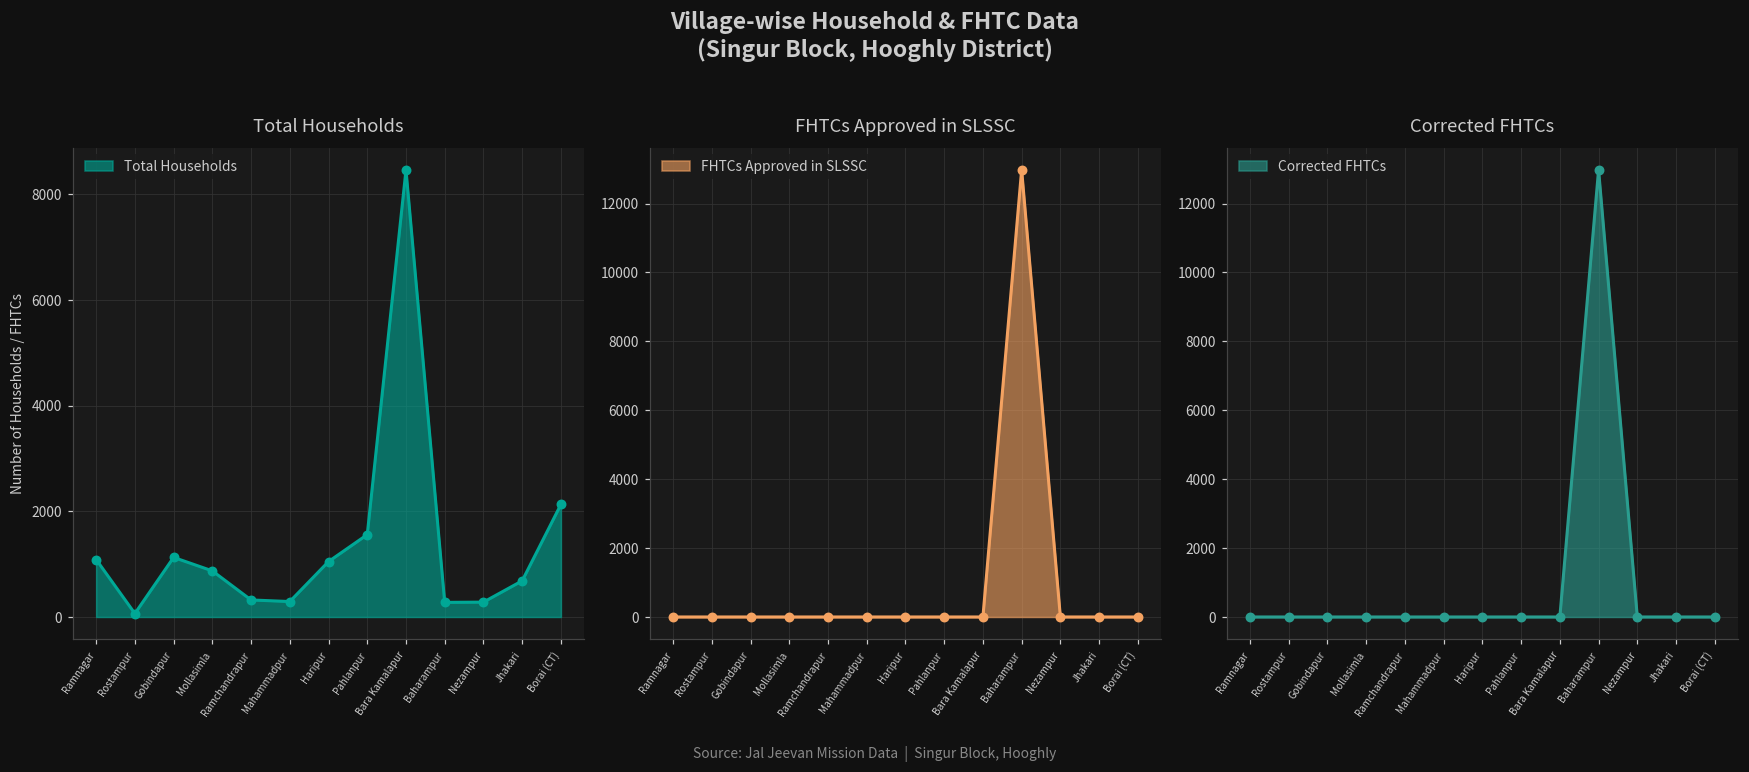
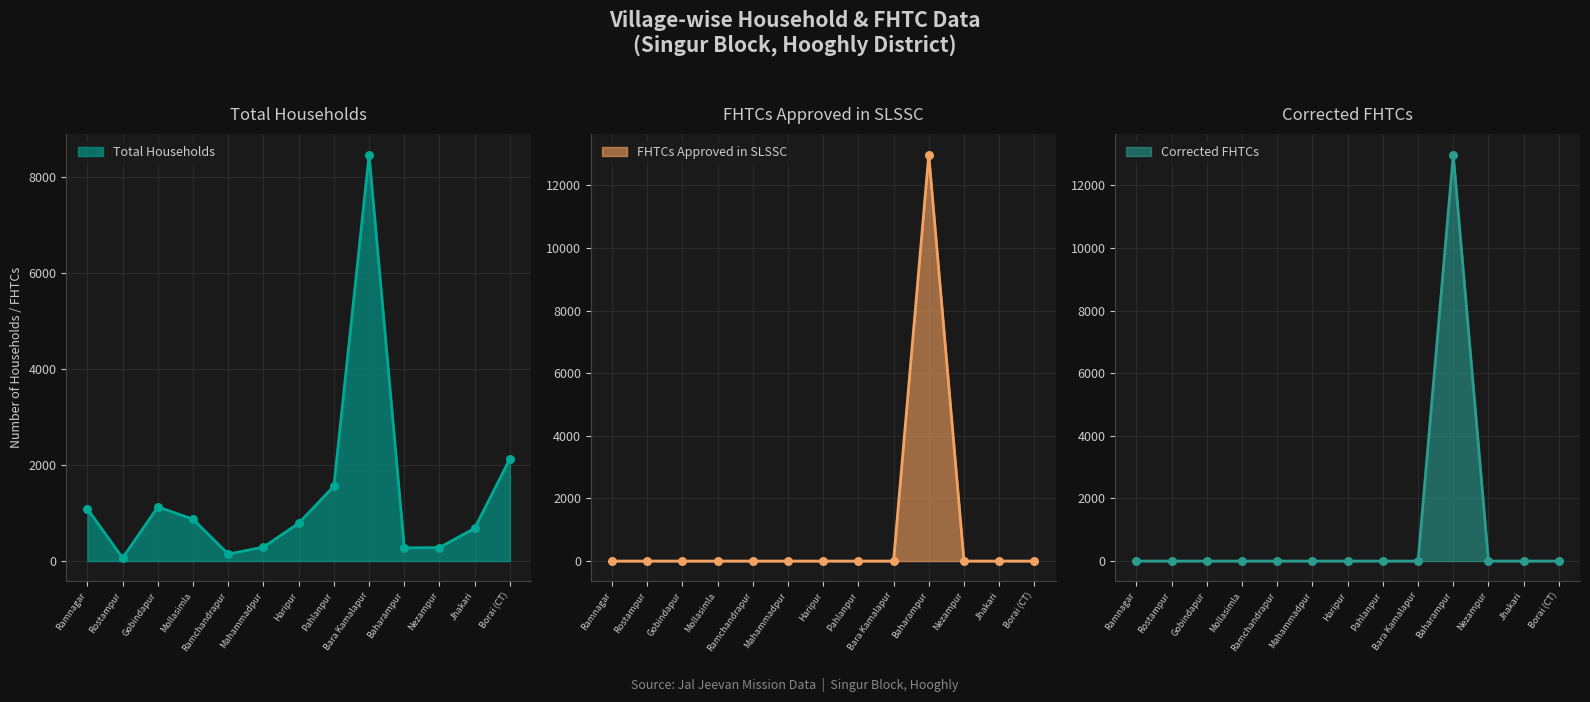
  {
    "Total Households": {
      "Ramnagar": 1100,
      "Rostampur": 100,
      "Gobindapur": 1100,
      "Mollasimla": 900,
-     "Ramchandrapur": 300,
+     "Ramchandrapur": 100,
      "Mahammadpur": 300,
-     "Haripur": 1000,
+     "Haripur": 800,
      "Pahlanpur": 1600,
      "Bara Kamalapur": 8500,
      "Baharampur": 300,
      "Nezampur": 300,
      "Jhakari": 700,
      "Borai (CT)": 2100
    },
    "FHTCs Approved in SLSSC": {
      "Ramnagar": 0,
      "Rostampur": 0,
      "Gobindapur": 0,
      "Mollasimla": 0,
      "Ramchandrapur": 0,
      "Mahammadpur": 0,
      "Haripur": 0,
      "Pahlanpur": 0,
      "Bara Kamalapur": 0,
      "Baharampur": 13000,
      "Nezampur": 0,
      "Jhakari": 0,
      "Borai (CT)": 0
    },
    "Corrected FHTCs": {
      "Ramnagar": 0,
      "Rostampur": 0,
      "Gobindapur": 0,
      "Mollasimla": 0,
      "Ramchandrapur": 0,
      "Mahammadpur": 0,
      "Haripur": 0,
      "Pahlanpur": 0,
      "Bara Kamalapur": 0,
      "Baharampur": 13000,
      "Nezampur": 0,
      "Jhakari": 0,
      "Borai (CT)": 0
    }
  }
